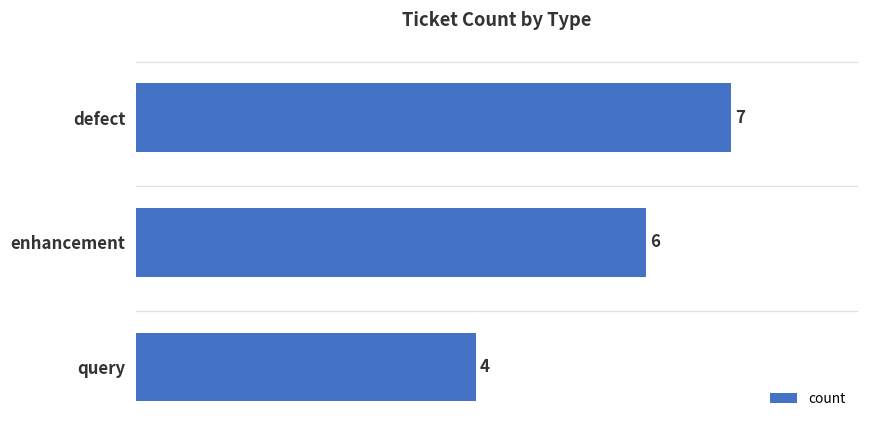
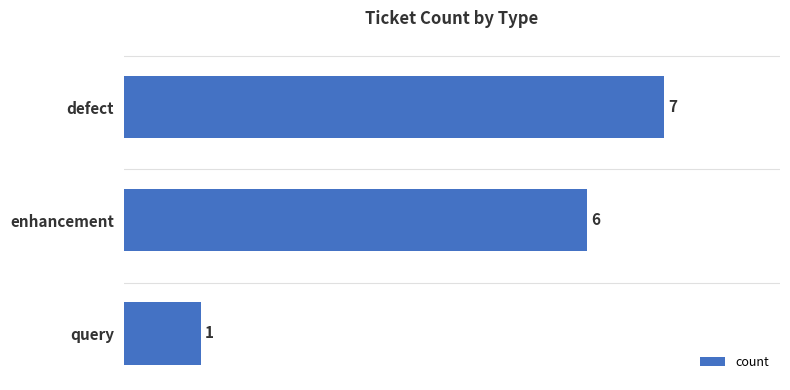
  {
    "defect": 7,
    "enhancement": 6,
-   "query": 4
+   "query": 1
  }
